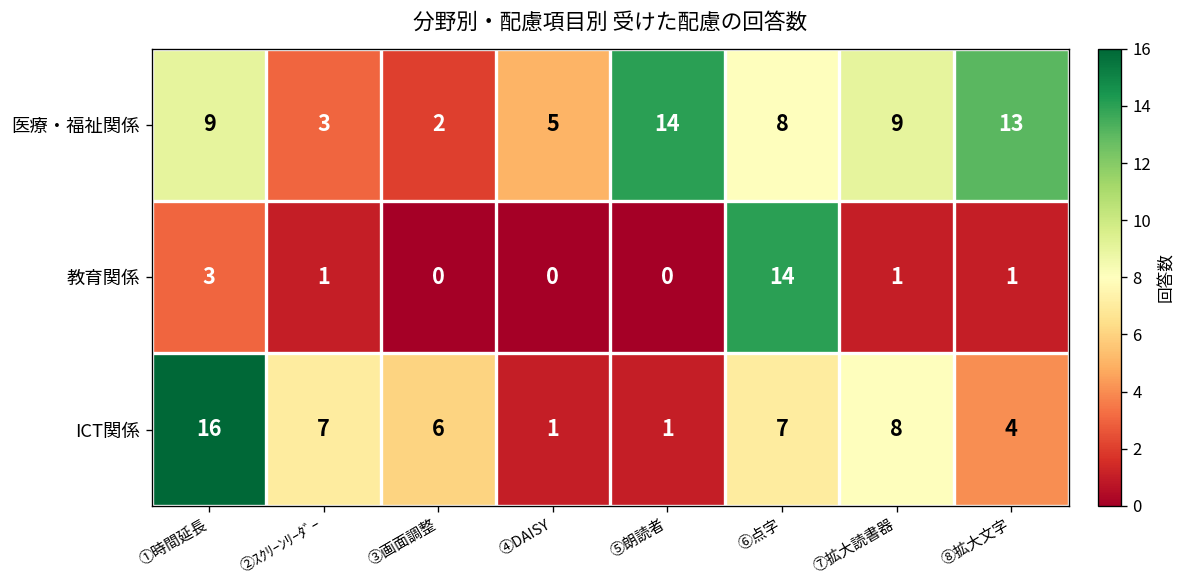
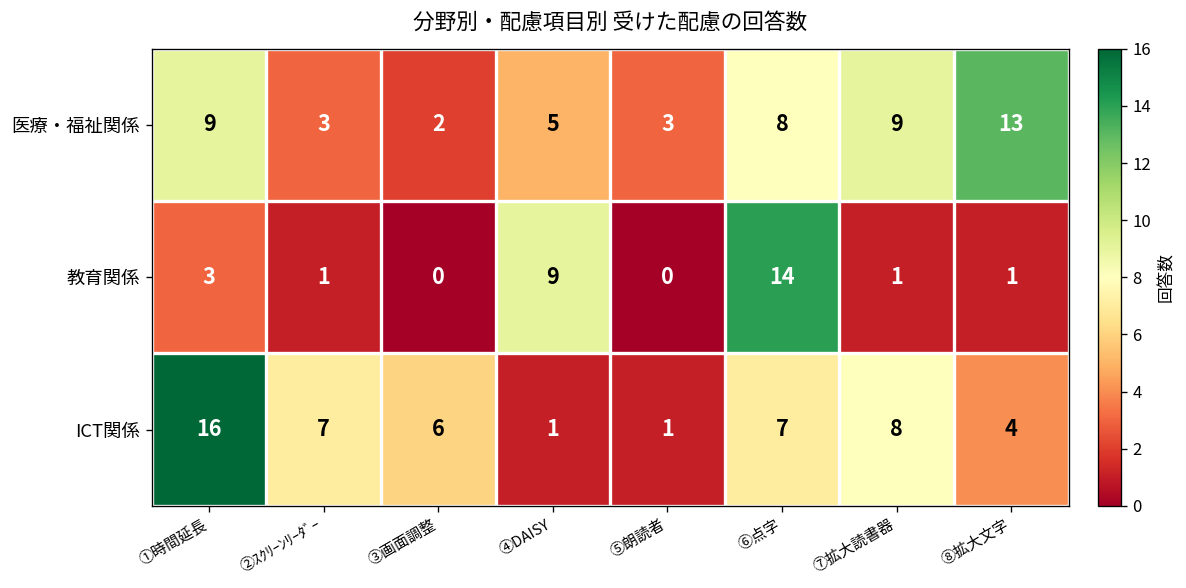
  {
    "医療・福祉関係": {
      "①時間延長": 9,
      "②ｽｸﾘｰﾝﾘｰﾀﾞｰ": 3,
      "③画面調整": 2,
      "④DAISY": 5,
-     "⑤朗読者": 14,
+     "⑤朗読者": 3,
      "⑥点字": 8,
      "⑦拡大読書器": 9,
      "⑧拡大文字": 13
    },
    "教育関係": {
      "①時間延長": 3,
      "②ｽｸﾘｰﾝﾘｰﾀﾞｰ": 1,
      "③画面調整": 0,
-     "④DAISY": 0,
+     "④DAISY": 9,
      "⑤朗読者": 0,
      "⑥点字": 14,
      "⑦拡大読書器": 1,
      "⑧拡大文字": 1
    },
    "ICT関係": {
      "①時間延長": 16,
      "②ｽｸﾘｰﾝﾘｰﾀﾞｰ": 7,
      "③画面調整": 6,
      "④DAISY": 1,
      "⑤朗読者": 1,
      "⑥点字": 7,
      "⑦拡大読書器": 8,
      "⑧拡大文字": 4
    }
  }
